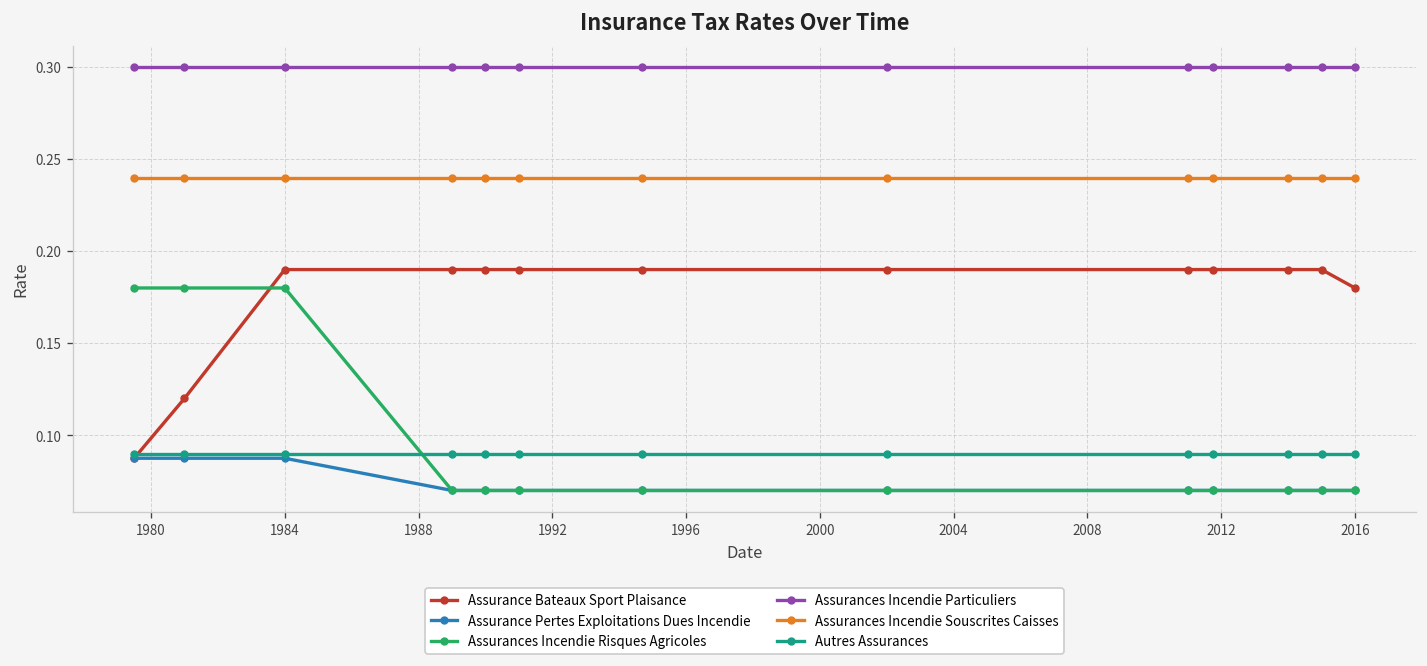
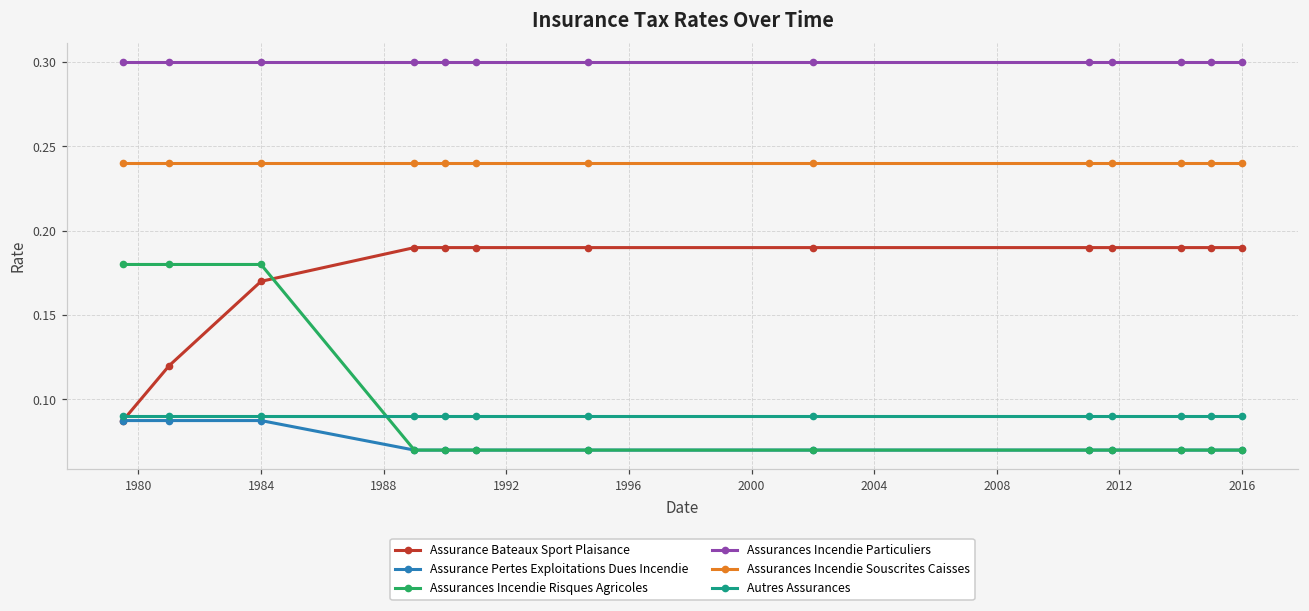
  {
    "Assurance Bateaux Sport Plaisance": {
-     "1984": 0.19,
-     "2016": 0.18
+     "1984": 0.17,
+     "2016": 0.19
    },
    "Assurance Pertes Exploitations Dues Incendie": {
      "1984": 0.088
    },
    "Assurances Incendie Particuliers": {
      "1984": 0.30,
      "2016": 0.30
    },
    "Assurances Incendie Souscrites Caisses": {
      "1984": 0.24,
      "2016": 0.24
    }
  }
